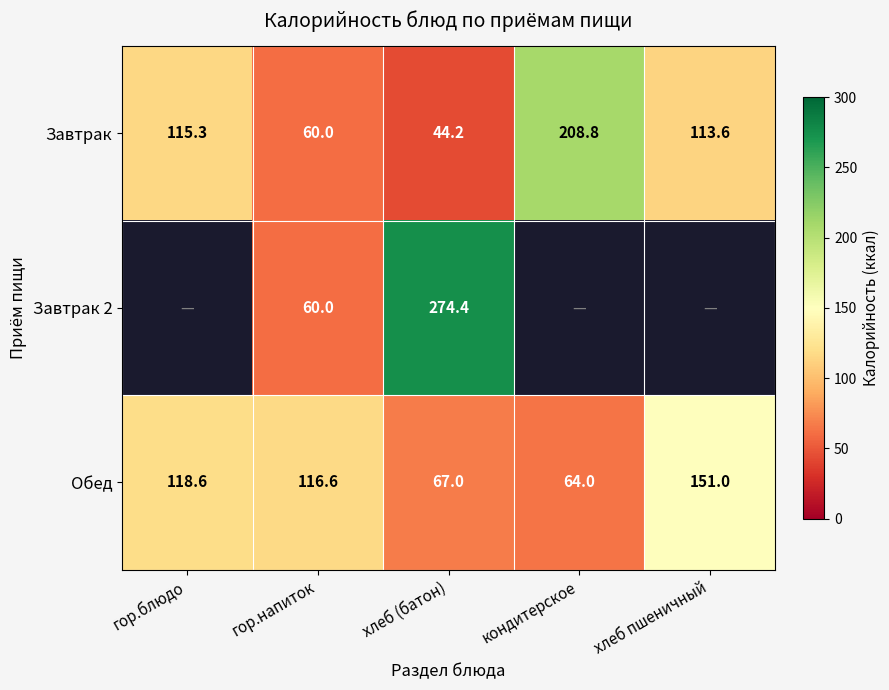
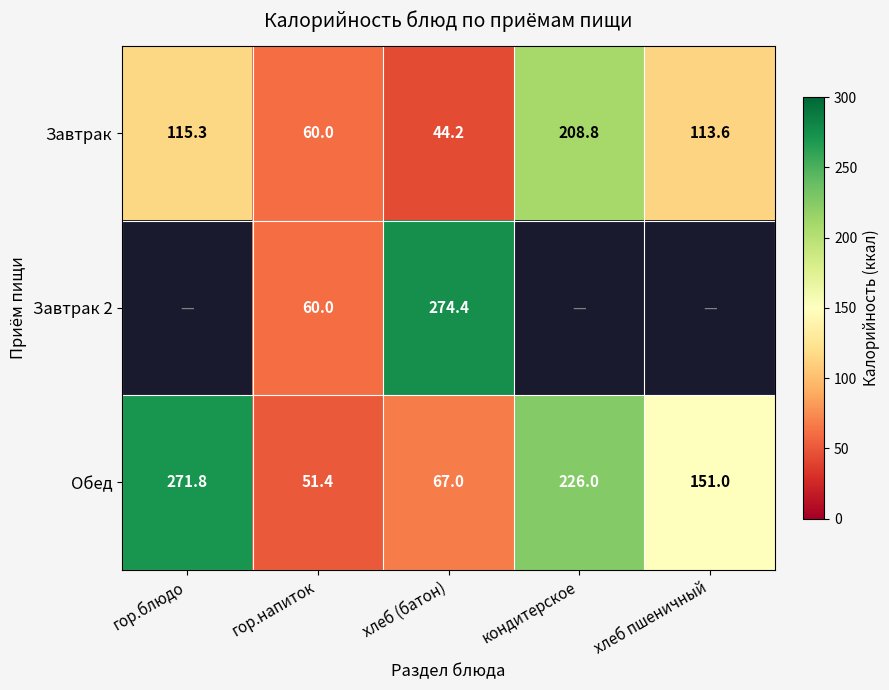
  {
    "Завтрак": {
      "гор.блюдо": 115.3,
      "гор.напиток": 60.0,
      "хлеб (батон)": 44.2,
      "кондитерское": 208.8,
      "хлеб пшеничный": 113.6
    },
    "Завтрак 2": {
      "гор.напиток": 60.0,
      "хлеб (батон)": 274.4
    },
    "Обед": {
-     "гор.блюдо": 118.6,
-     "гор.напиток": 116.6,
+     "гор.блюдо": 271.8,
+     "гор.напиток": 51.4,
      "хлеб (батон)": 67.0,
-     "кондитерское": 64.0,
+     "кондитерское": 226.0,
      "хлеб пшеничный": 151.0
    }
  }
